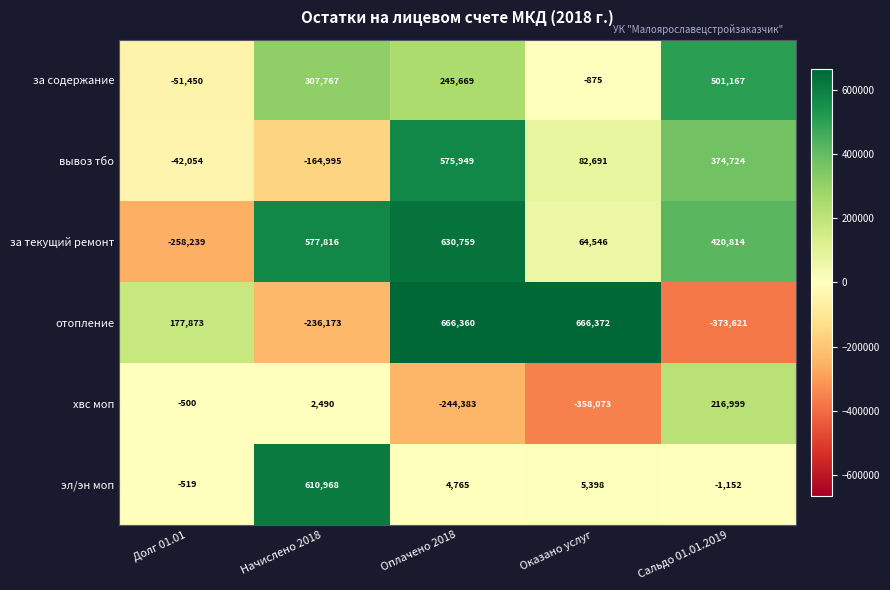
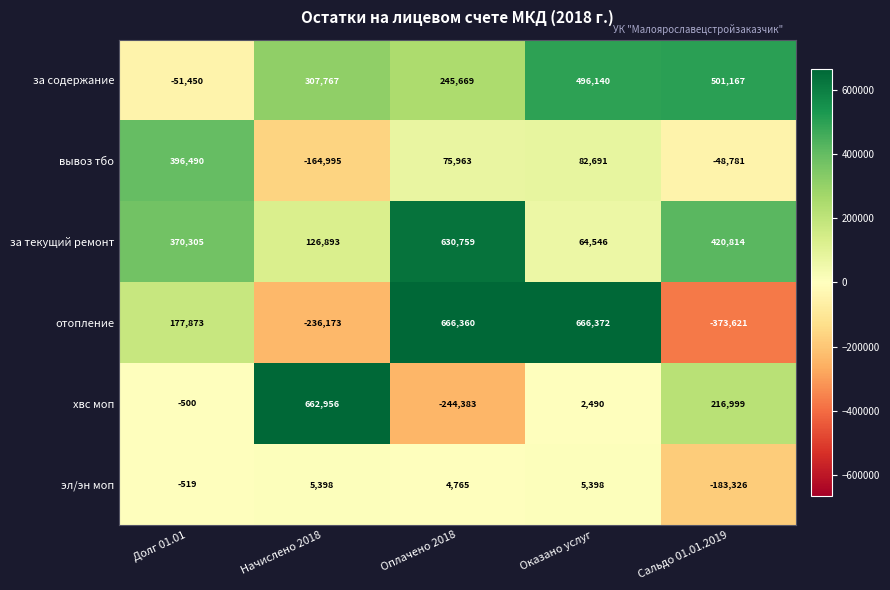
  {
    "за содержание": {
      "Долг 01.01": "-51,450",
      "Начислено 2018": "307,767",
      "Оплачено 2018": "245,669",
-     "Оказано услуг": "-875",
+     "Оказано услуг": "496,140",
      "Сальдо 01.01.2019": "501,167"
    },
    "вывоз тбо": {
-     "Долг 01.01": "-42,054",
+     "Долг 01.01": "396,490",
      "Начислено 2018": "-164,995",
-     "Оплачено 2018": "575,949",
+     "Оплачено 2018": "75,963",
      "Оказано услуг": "82,691",
-     "Сальдо 01.01.2019": "374,724"
+     "Сальдо 01.01.2019": "-48,781"
    },
    "за текущий ремонт": {
-     "Долг 01.01": "-258,239",
-     "Начислено 2018": "577,816",
+     "Долг 01.01": "370,305",
+     "Начислено 2018": "126,893",
      "Оплачено 2018": "630,759",
      "Оказано услуг": "64,546",
      "Сальдо 01.01.2019": "420,814"
    },
    "отопление": {
      "Долг 01.01": "177,873",
      "Начислено 2018": "-236,173",
      "Оплачено 2018": "666,360",
      "Оказано услуг": "666,372",
      "Сальдо 01.01.2019": "-373,621"
    },
    "хвс моп": {
      "Долг 01.01": "-500",
-     "Начислено 2018": "2,490",
+     "Начислено 2018": "662,956",
      "Оплачено 2018": "-244,383",
-     "Оказано услуг": "-358,073",
+     "Оказано услуг": "2,490",
      "Сальдо 01.01.2019": "216,999"
    },
    "эл/эн моп": {
      "Долг 01.01": "-519",
-     "Начислено 2018": "610,968",
+     "Начислено 2018": "5,398",
      "Оплачено 2018": "4,765",
      "Оказано услуг": "5,398",
-     "Сальдо 01.01.2019": "-1,152"
+     "Сальдо 01.01.2019": "-183,326"
    }
  }
